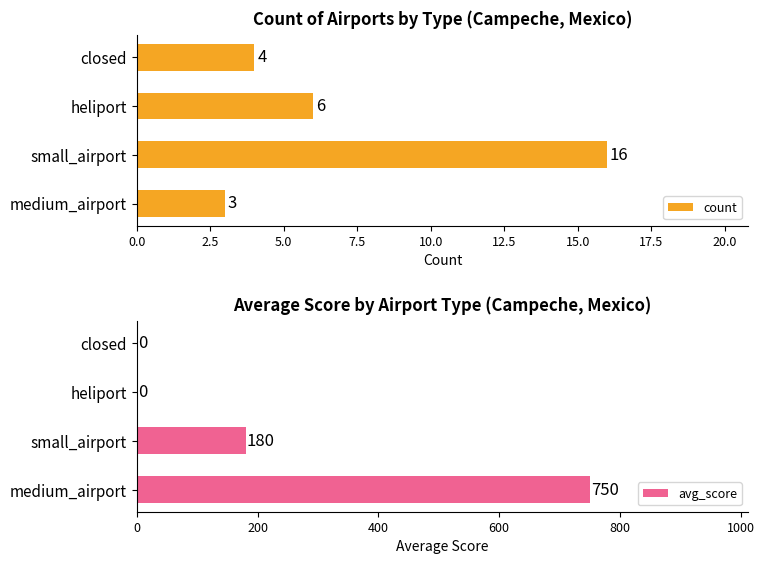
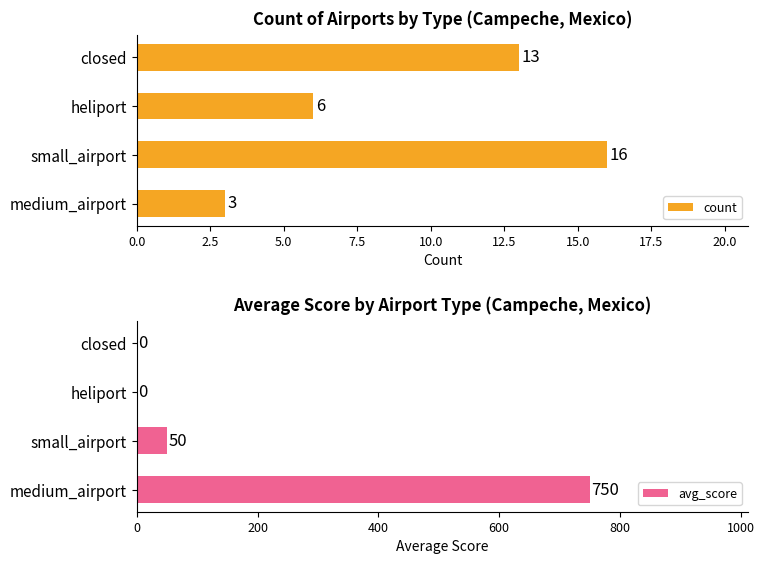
  {
    "Count of Airports by Type (Campeche, Mexico)": {
-     "closed": 4,
+     "closed": 13,
      "heliport": 6,
      "small_airport": 16,
      "medium_airport": 3
    },
    "Average Score by Airport Type (Campeche, Mexico)": {
      "closed": 0,
      "heliport": 0,
-     "small_airport": 180,
+     "small_airport": 50,
      "medium_airport": 750
    }
  }
